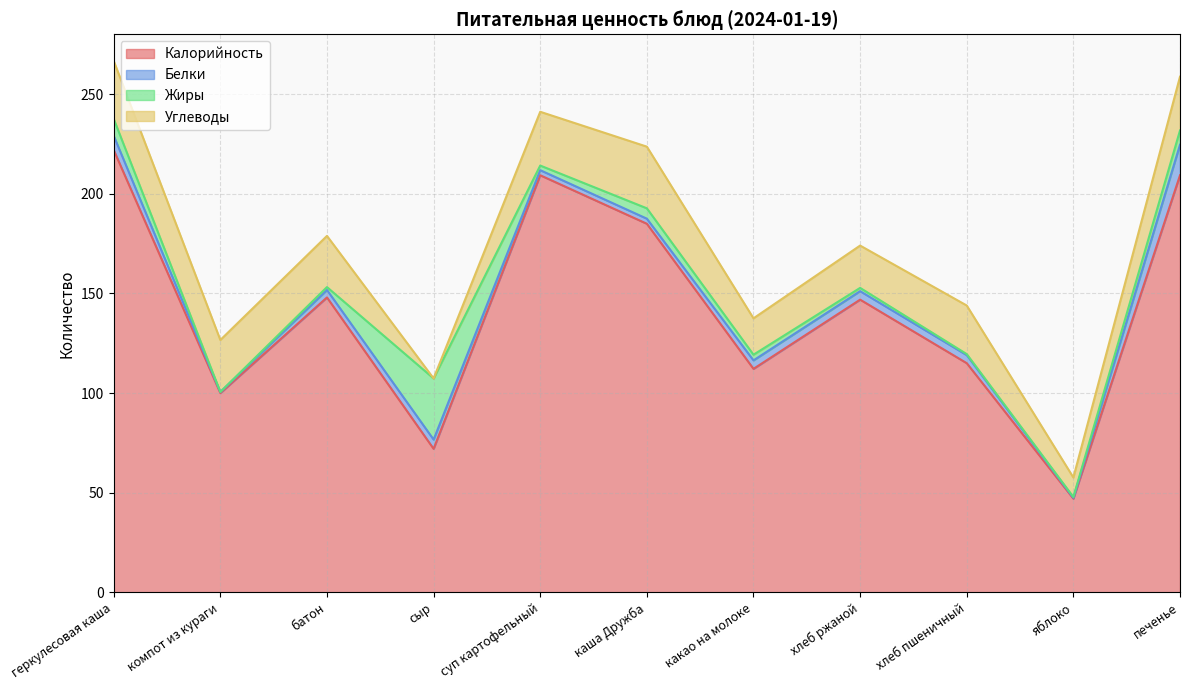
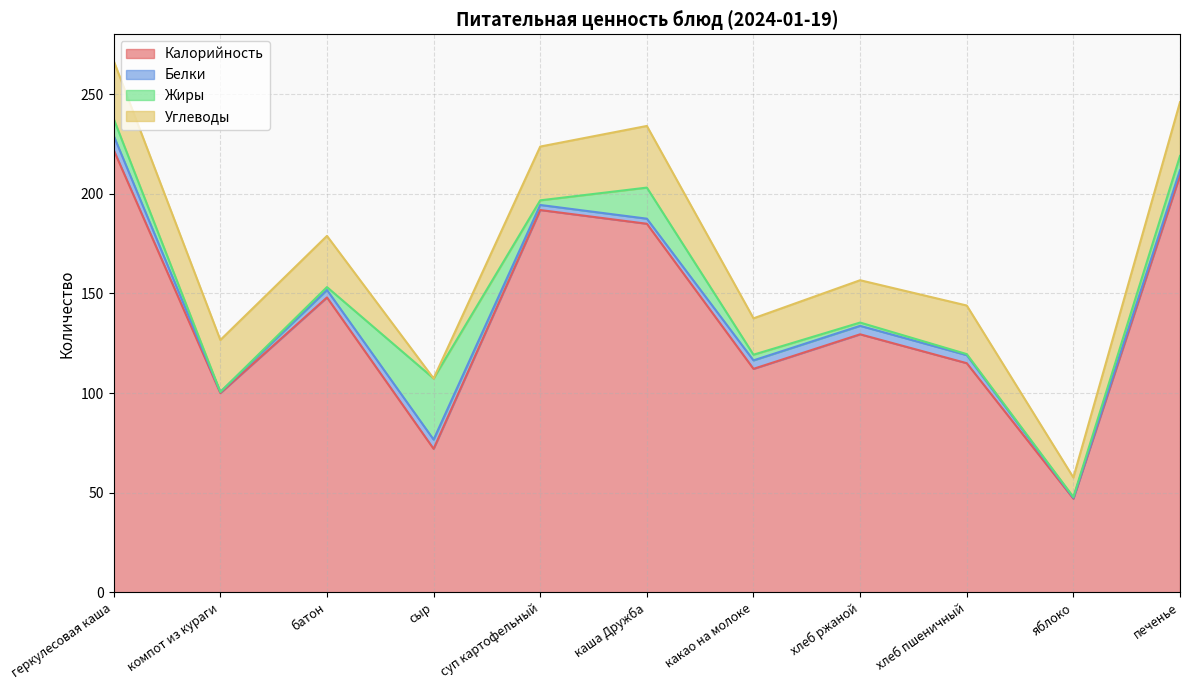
  {
    "Калорийность": {
      "геркулесовая каша": 222,
      "батон": 148,
      "сыр": 72,
-     "суп картофельный": 209,
+     "суп картофельный": 192,
      "каша Дружба": 185,
      "какао на молоке": 112,
-     "хлеб ржаной": 147,
+     "хлеб ржаной": 130,
      "хлеб пшеничный": 115,
      "печенье": 209
    },
    "Белки": {
      "геркулесовая каша": 7,
      "батон": 4,
      "сыр": 5,
      "суп картофельный": 3,
      "каша Дружба": 3,
      "какао на молоке": 4,
      "хлеб ржаной": 4,
-     "печенье": 15
+     "печенье": 3
    },
    "Жиры": {
      "геркулесовая каша": 8,
      "батон": 1,
      "суп картофельный": 2,
-     "каша Дружба": 5,
+     "каша Дружба": 16,
      "какао на молоке": 3,
      "хлеб ржаной": 2,
      "печенье": 7
    },
    "Углеводы": {
      "геркулесовая каша": 29,
      "компот из кураги": 26,
      "батон": 26,
      "суп картофельный": 27,
      "каша Дружба": 31,
      "какао на молоке": 18,
      "хлеб ржаной": 21,
      "хлеб пшеничный": 24,
      "яблоко": 10,
      "печенье": 27
    }
  }
